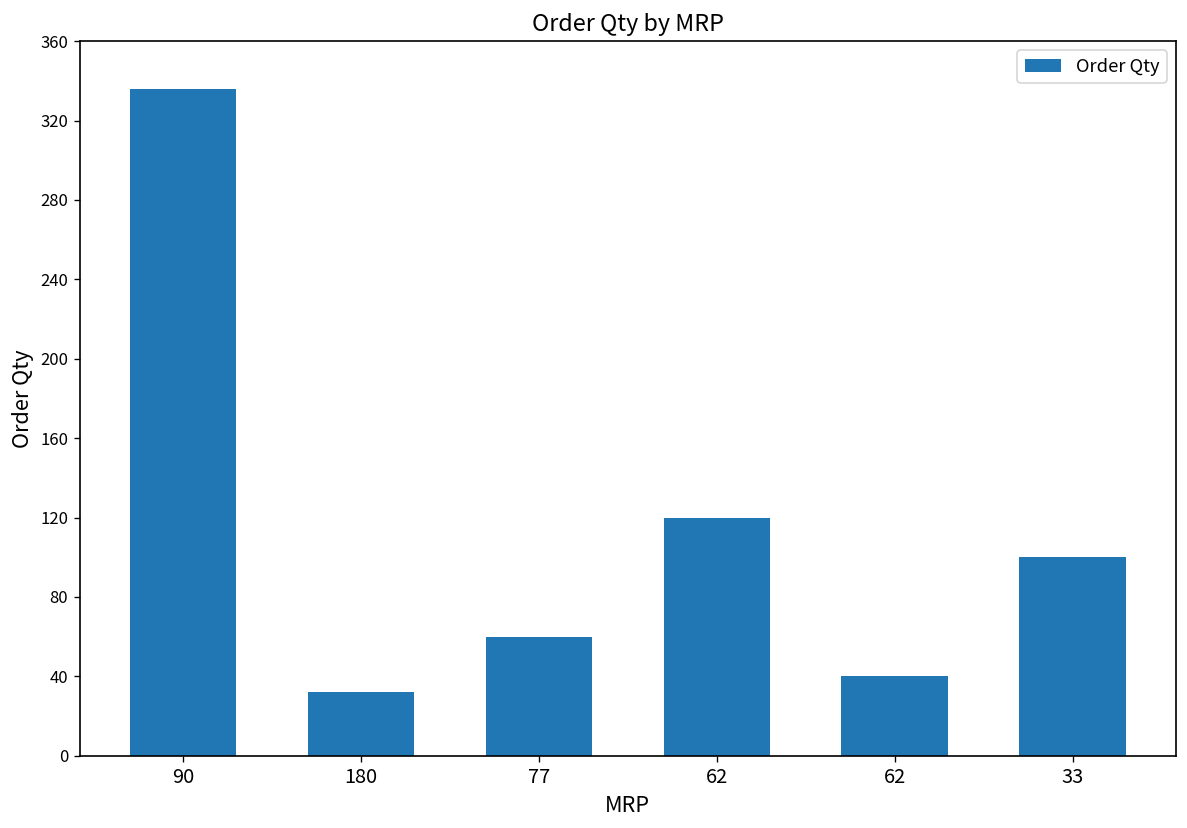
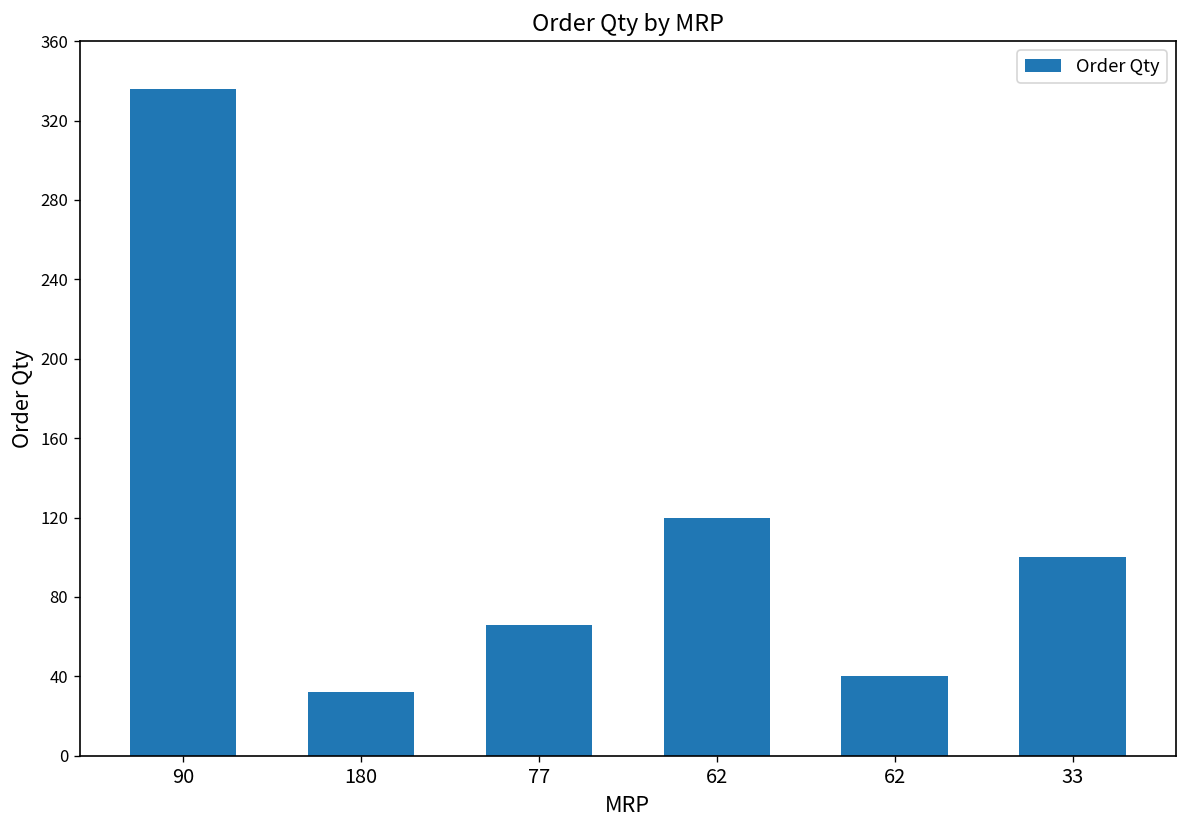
  {
    "90": 336,
    "180": 32,
-   "77": 60,
+   "77": 66,
    "33": 100
  }
